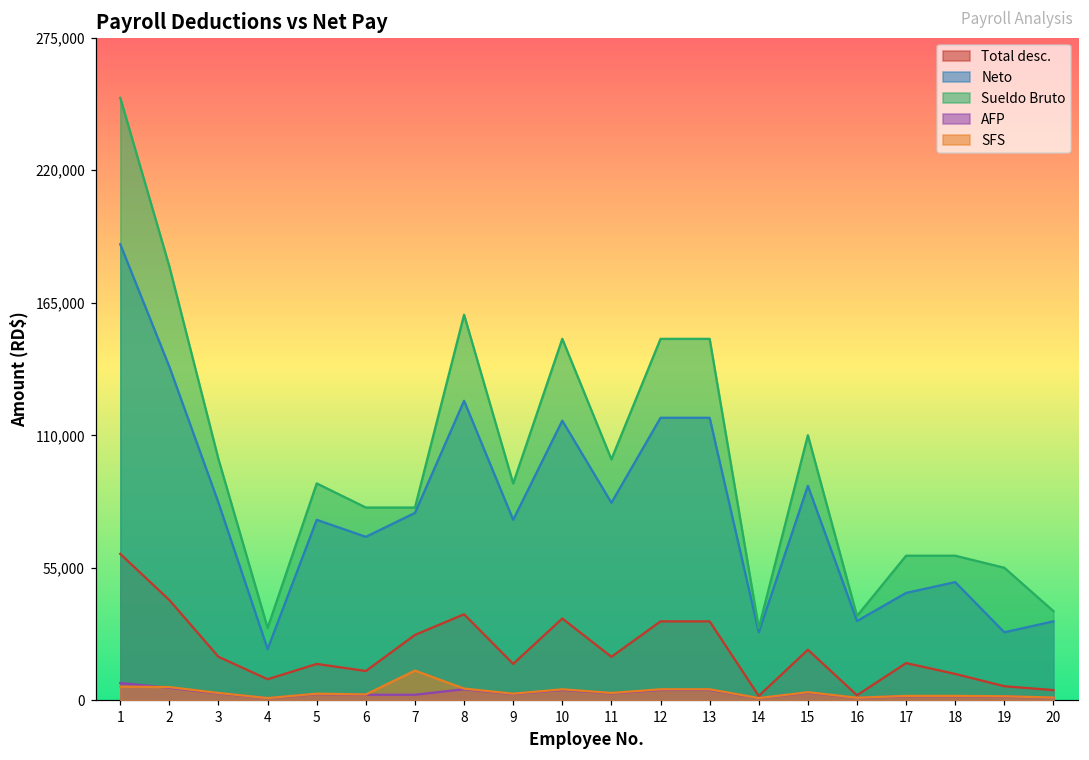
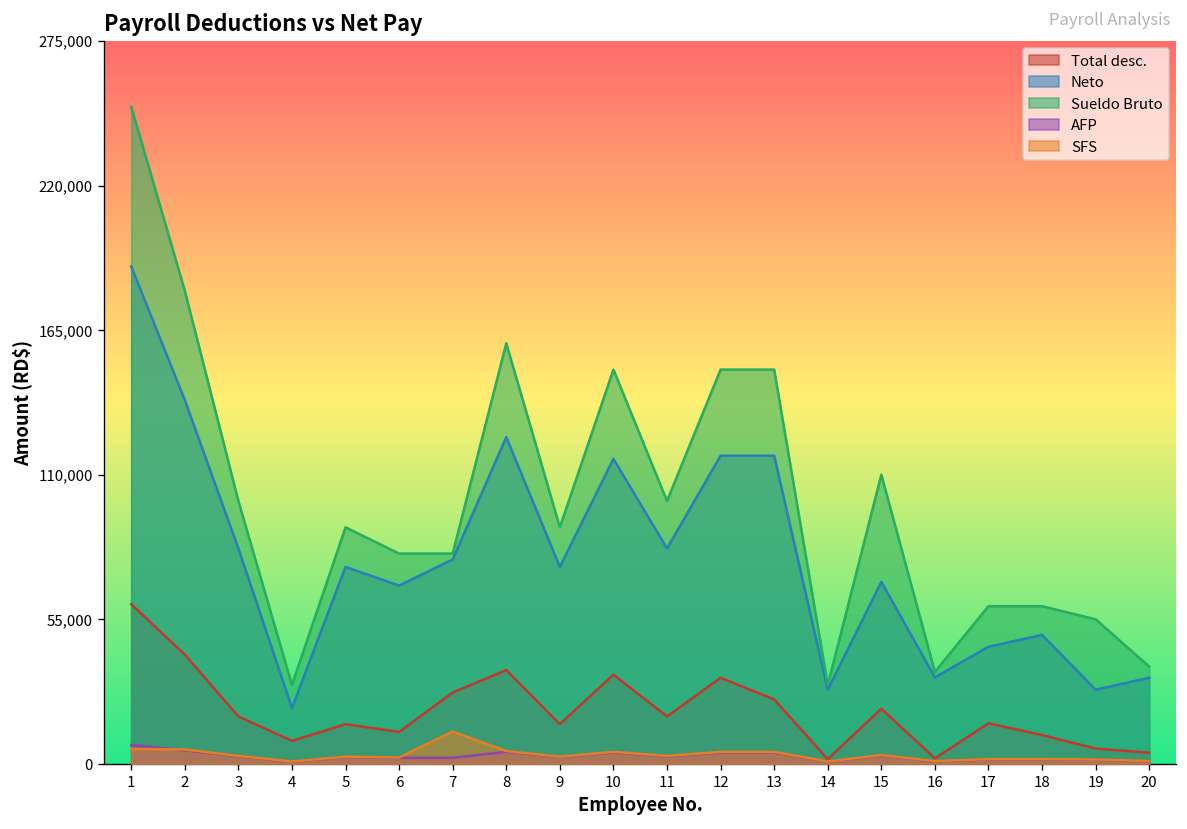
  {
    "Total desc.": {
      "1": "61,000",
      "2": "42,000",
      "3": "18,000",
      "4": "9,000",
      "5": "15,000",
      "6": "12,000",
      "7": "27,000",
      "8": "36,000",
      "9": "15,000",
      "10": "34,000",
      "11": "18,000",
      "12": "33,000",
-     "13": "33,000",
+     "13": "25,000",
      "15": "21,000",
      "17": "15,000",
      "18": "11,000",
      "19": "6,000",
      "20": "4,000"
    },
    "Neto": {
      "1": "189,000",
      "2": "138,000",
      "3": "82,000",
      "4": "21,000",
      "5": "75,000",
      "6": "68,000",
      "7": "78,000",
      "8": "124,000",
      "9": "75,000",
      "10": "116,000",
      "11": "82,000",
      "12": "117,000",
      "13": "117,000",
      "14": "28,000",
-     "15": "89,000",
+     "15": "69,000",
      "16": "33,000",
      "17": "45,000",
      "18": "49,000",
      "19": "28,000",
      "20": "33,000"
    },
    "Sueldo Bruto": {
      "1": "250,000",
      "2": "180,000",
      "3": "100,000",
      "4": "30,000",
      "5": "90,000",
      "6": "80,000",
      "7": "80,000",
      "8": "160,000",
      "9": "90,000",
      "10": "150,000",
      "11": "100,000",
      "12": "150,000",
      "13": "150,000",
      "14": "30,000",
      "15": "110,000",
      "16": "35,000",
      "17": "60,000",
      "18": "60,000",
      "19": "55,000",
      "20": "37,000"
    },
    "AFP": {
      "1": "7,000",
      "7": "2,000"
    },
    "SFS": {
      "1": "6,000",
      "7": "12,000"
    }
  }
